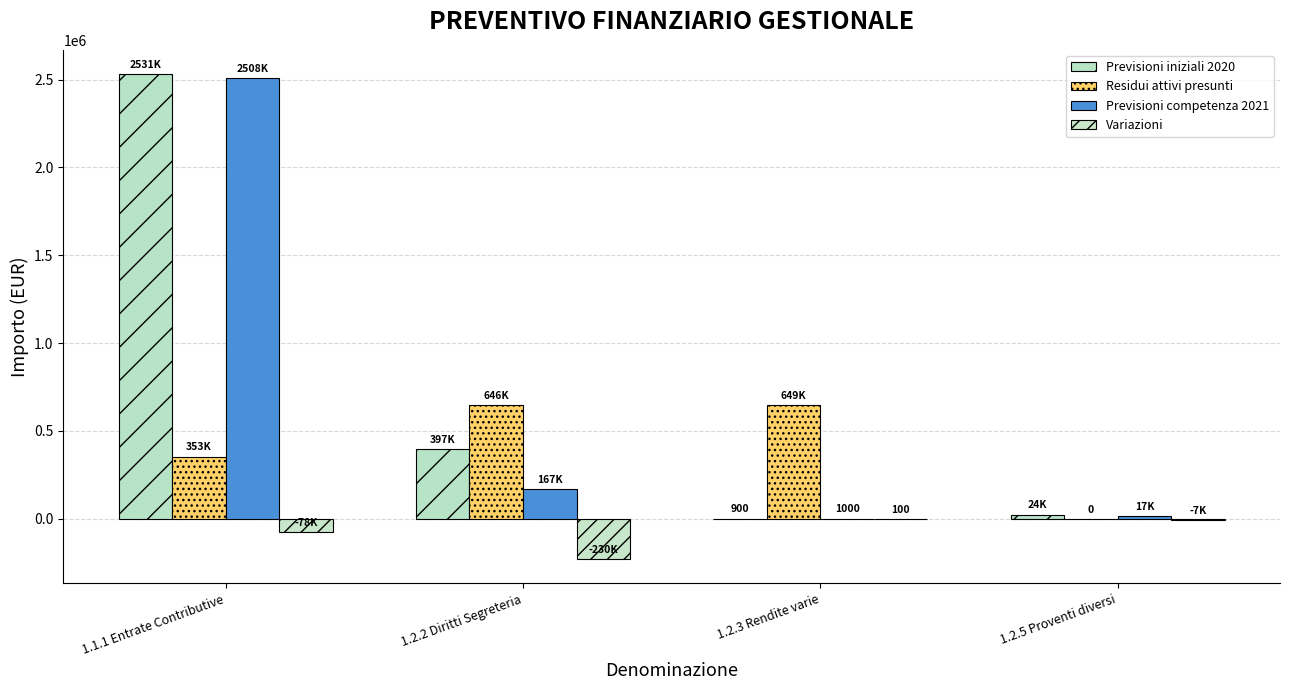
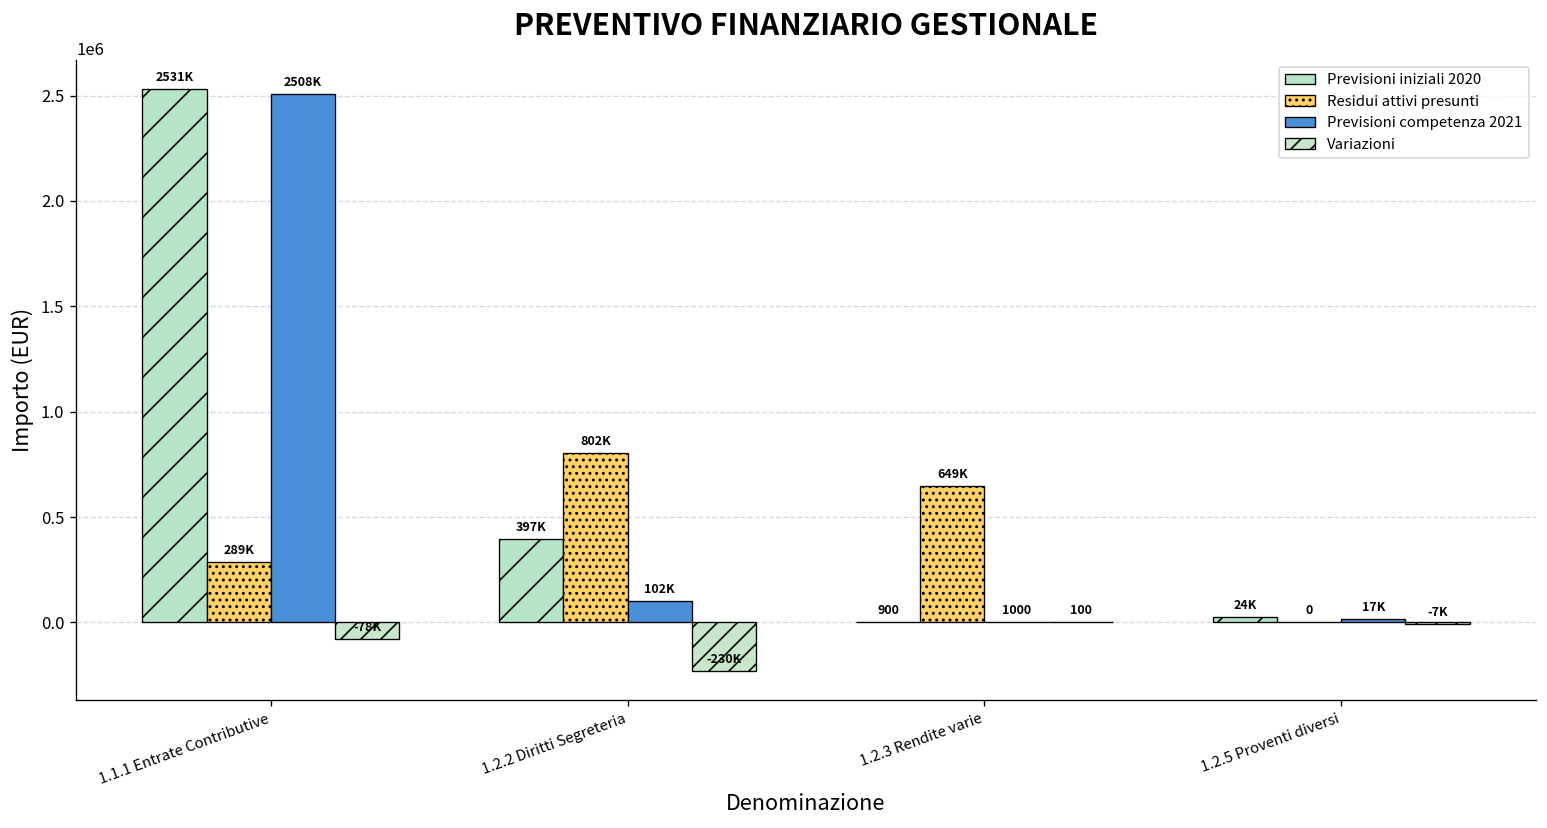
  {
    "Residui attivi presunti": {
-     "1.1.1 Entrate Contributive": "353K",
-     "1.2.2 Diritti Segreteria": "646K",
+     "1.1.1 Entrate Contributive": "289K",
+     "1.2.2 Diritti Segreteria": "802K",
      "1.2.3 Rendite varie": "649K",
      "1.2.5 Proventi diversi": "0"
    },
    "Previsioni competenza 2021": {
      "1.1.1 Entrate Contributive": "2508K",
-     "1.2.2 Diritti Segreteria": "167K",
+     "1.2.2 Diritti Segreteria": "102K",
      "1.2.3 Rendite varie": "1000",
      "1.2.5 Proventi diversi": "17K"
    }
  }
